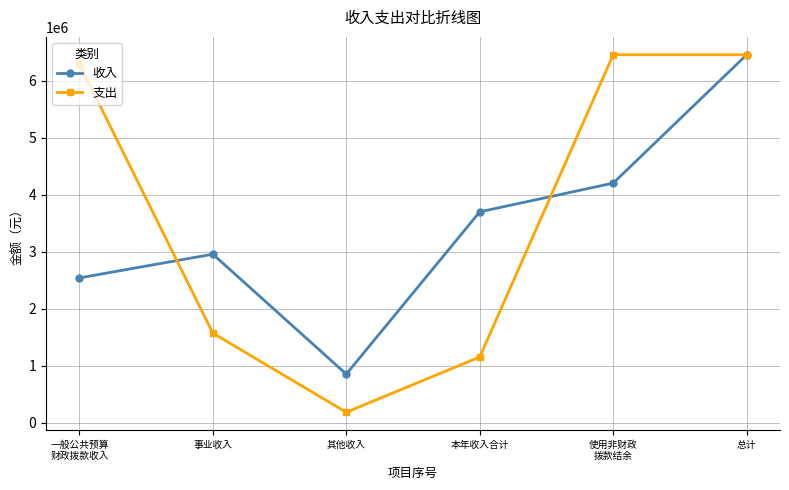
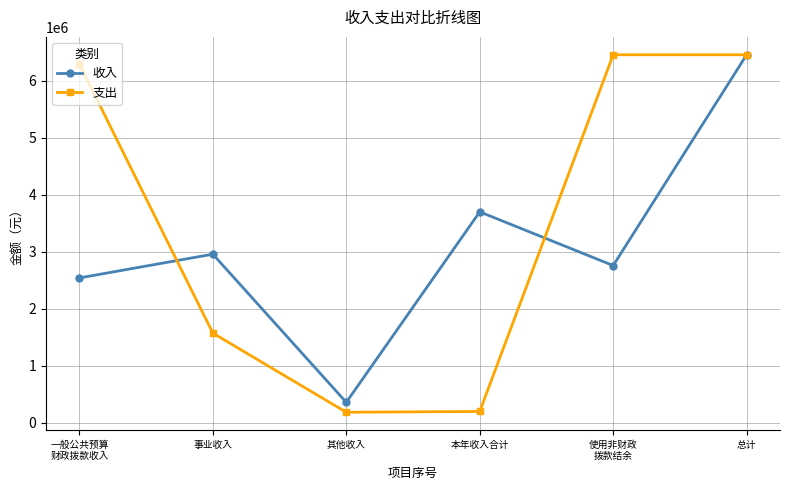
  {
    "收入": {
      "一般公共预算 财政拨款收入": 2500000,
      "事业收入": 3000000,
-     "其他收入": 900000,
+     "其他收入": 400000,
      "本年收入合计": 3700000,
-     "使用非财政 拨款结余": 4200000
+     "使用非财政 拨款结余": 2800000
    },
    "支出": {
      "事业收入": 1600000,
      "其他收入": 200000,
-     "本年收入合计": 1200000,
+     "本年收入合计": 200000,
      "使用非财政 拨款结余": 6500000
    }
  }
